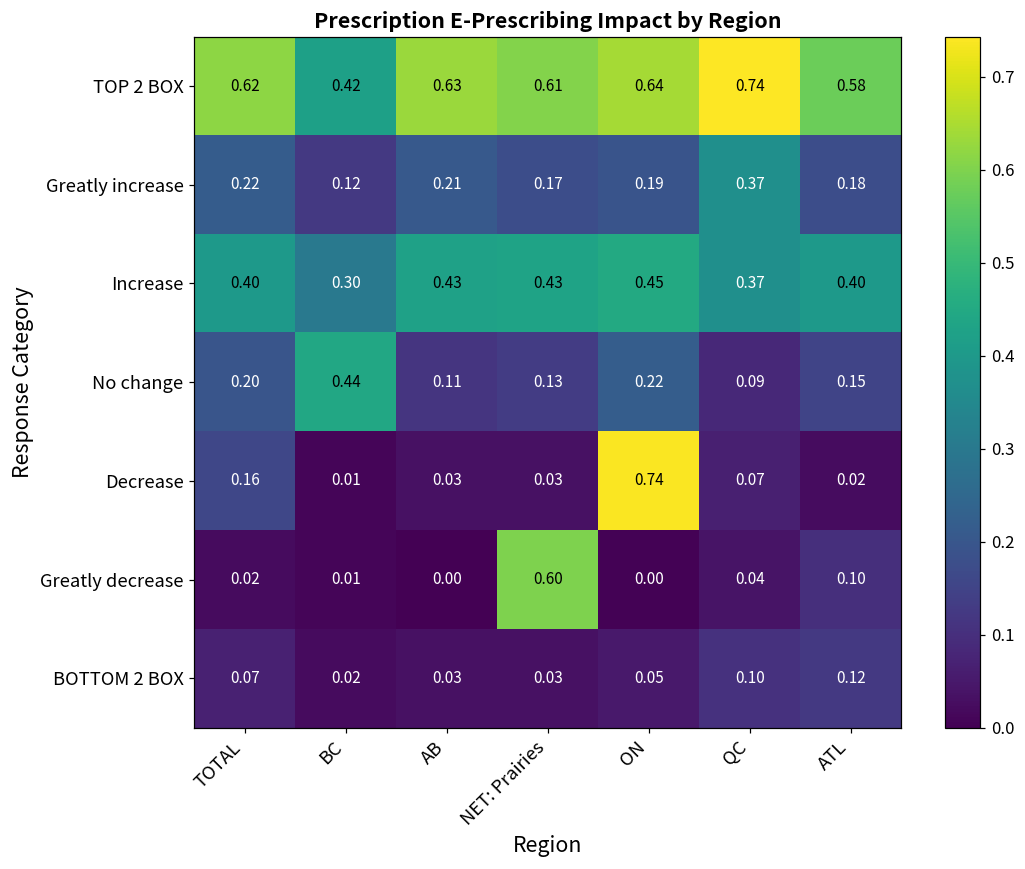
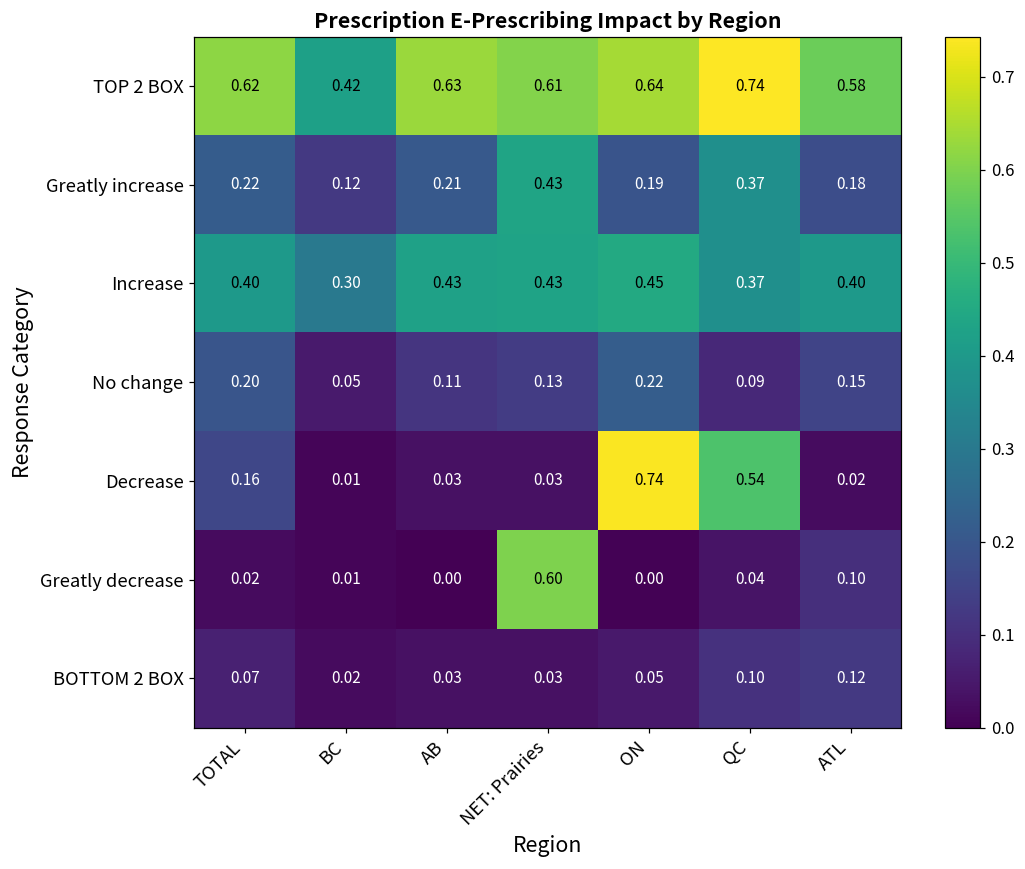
  {
    "TOP 2 BOX": {
      "TOTAL": 0.62,
      "BC": 0.42,
      "AB": 0.63,
      "NET: Prairies": 0.61,
      "ON": 0.64,
      "QC": 0.74,
      "ATL": 0.58
    },
    "Greatly increase": {
      "TOTAL": 0.22,
      "BC": 0.12,
      "AB": 0.21,
-     "NET: Prairies": 0.17,
+     "NET: Prairies": 0.43,
      "ON": 0.19,
      "QC": 0.37,
      "ATL": 0.18
    },
    "Increase": {
      "TOTAL": 0.40,
      "BC": 0.30,
      "AB": 0.43,
      "NET: Prairies": 0.43,
      "ON": 0.45,
      "QC": 0.37,
      "ATL": 0.40
    },
    "No change": {
      "TOTAL": 0.20,
-     "BC": 0.44,
+     "BC": 0.05,
      "AB": 0.11,
      "NET: Prairies": 0.13,
      "ON": 0.22,
      "QC": 0.09,
      "ATL": 0.15
    },
    "Decrease": {
      "TOTAL": 0.16,
      "BC": 0.01,
      "AB": 0.03,
      "NET: Prairies": 0.03,
      "ON": 0.74,
-     "QC": 0.07,
+     "QC": 0.54,
      "ATL": 0.02
    },
    "Greatly decrease": {
      "TOTAL": 0.02,
      "BC": 0.01,
      "AB": 0.00,
      "NET: Prairies": 0.60,
      "ON": 0.00,
      "QC": 0.04,
      "ATL": 0.10
    },
    "BOTTOM 2 BOX": {
      "TOTAL": 0.07,
      "BC": 0.02,
      "AB": 0.03,
      "NET: Prairies": 0.03,
      "ON": 0.05,
      "QC": 0.10,
      "ATL": 0.12
    }
  }
